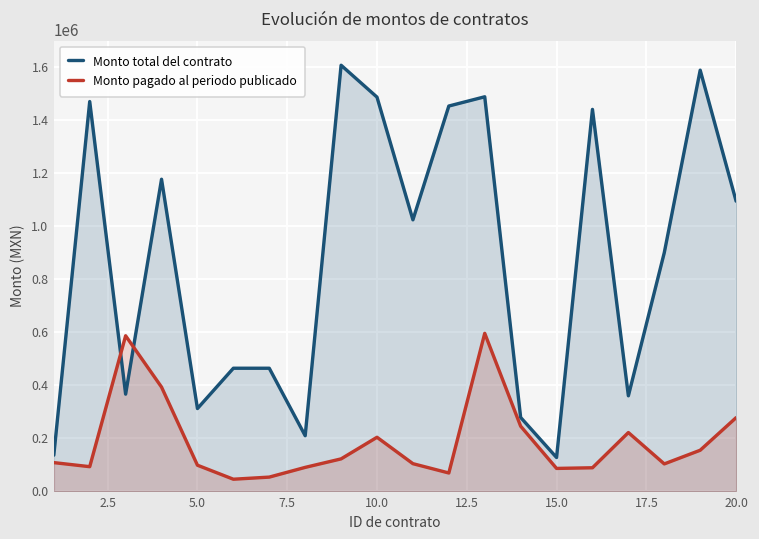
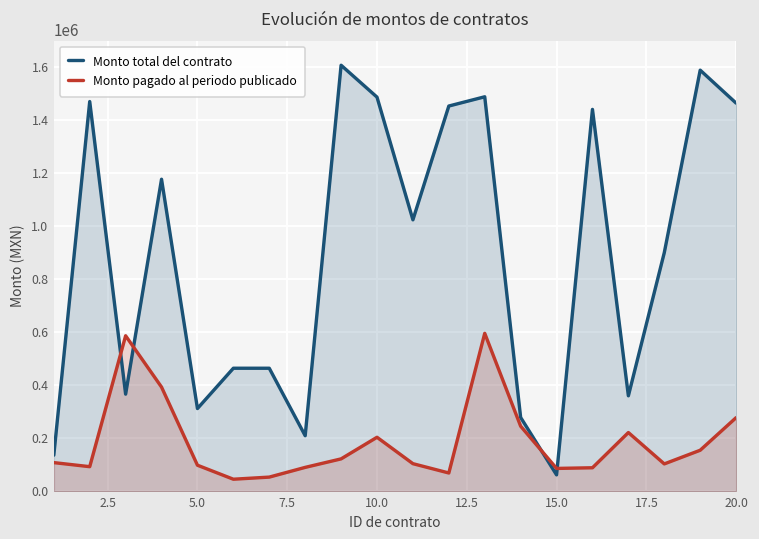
  {
    "Monto total del contrato": {
      "5.0": 310000,
      "10.0": 1490000,
-     "15.0": 130000,
-     "20.0": 1090000
+     "15.0": 60000,
+     "20.0": 1460000
    },
    "Monto pagado al periodo publicado": {
      "5.0": 100000,
      "10.0": 200000,
      "15.0": 90000,
      "20.0": 280000
    }
  }
